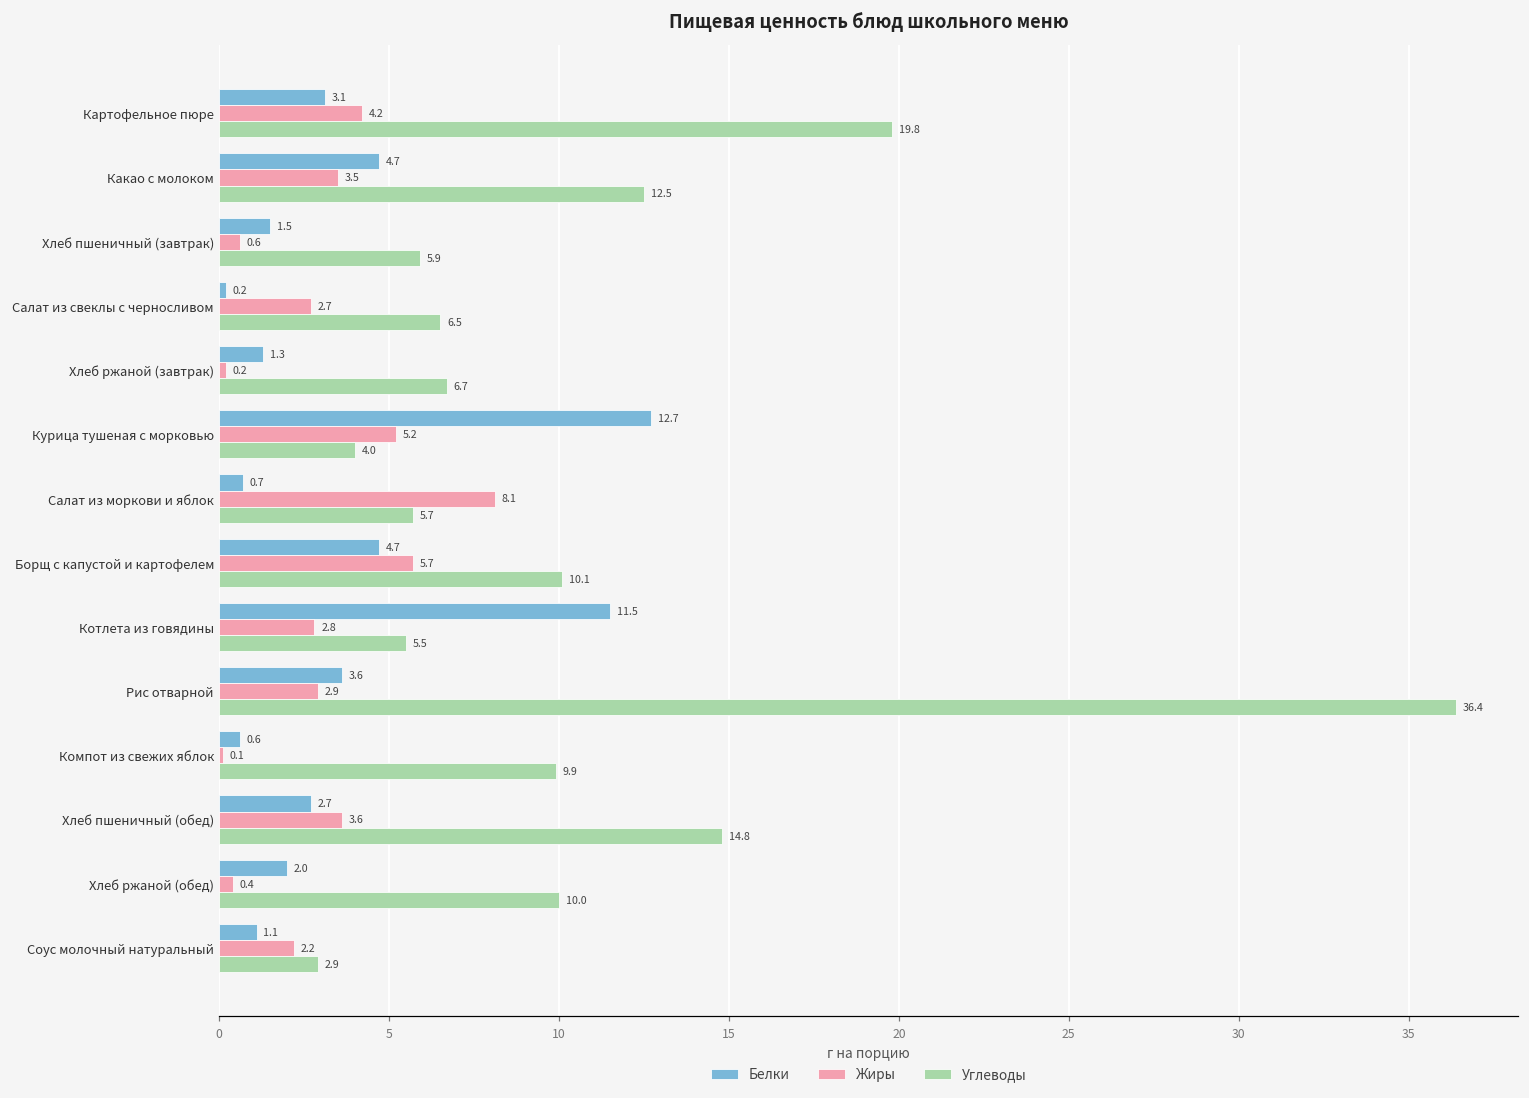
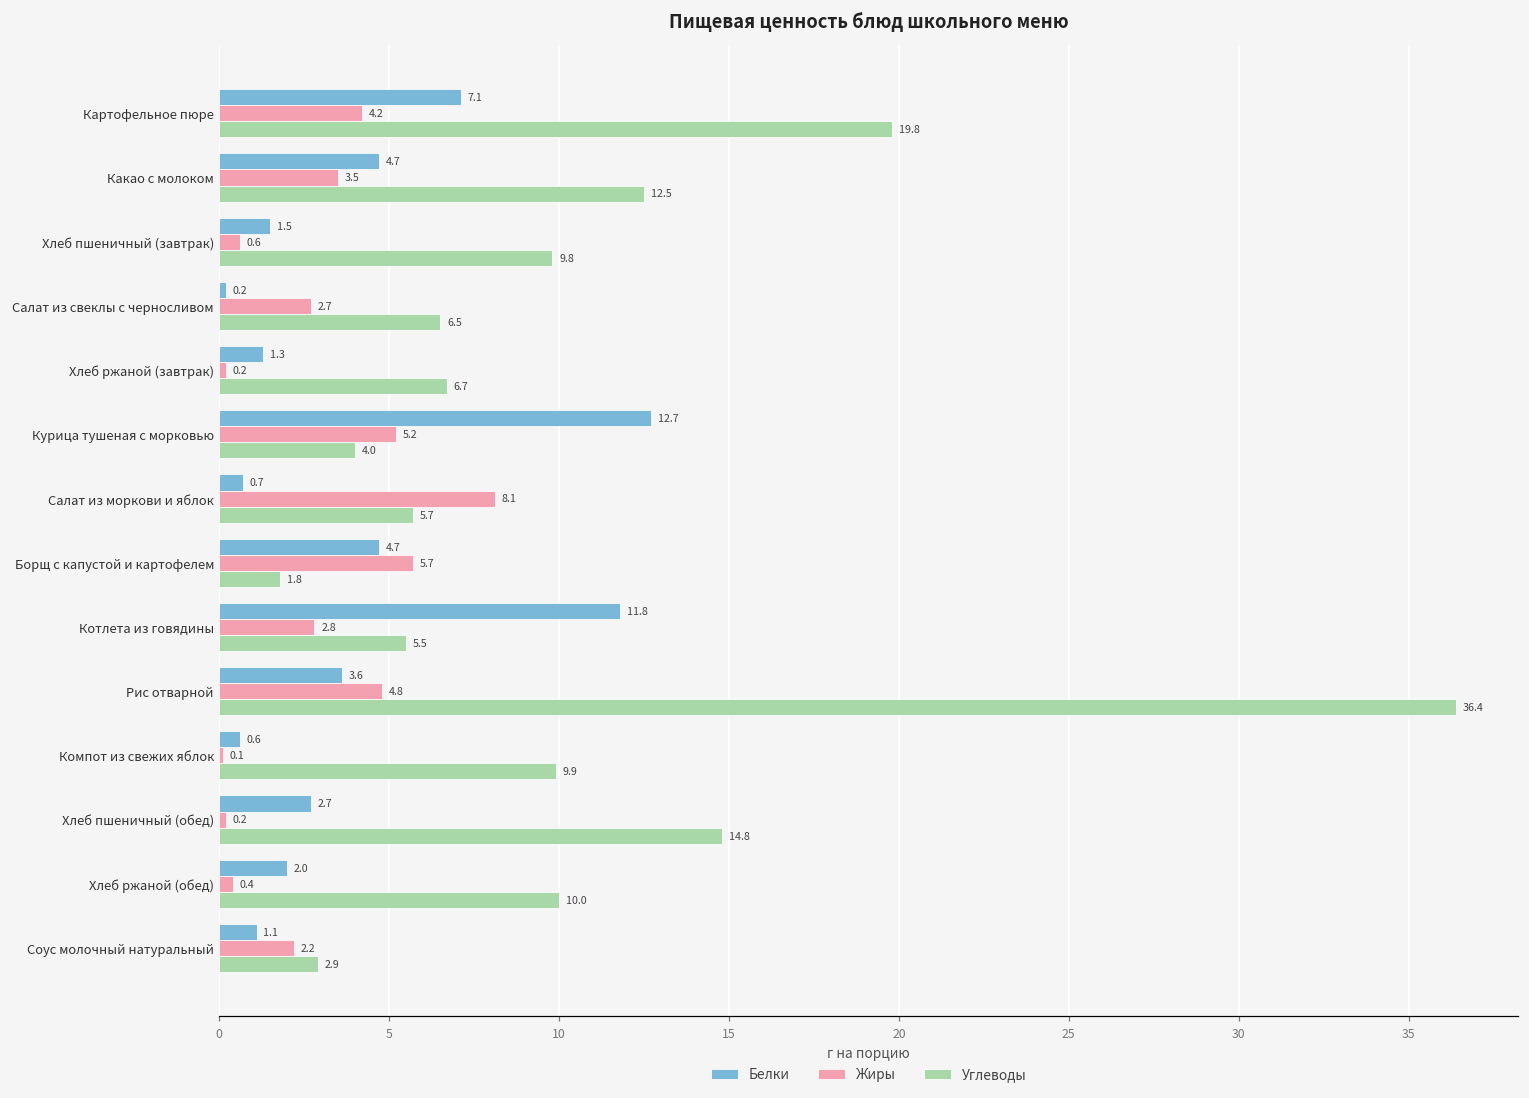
  {
    "Белки": {
-     "Картофельное пюре": 3.1,
+     "Картофельное пюре": 7.1,
      "Какао с молоком": 4.7,
      "Хлеб пшеничный (завтрак)": 1.5,
      "Салат из свеклы с черносливом": 0.2,
      "Хлеб ржаной (завтрак)": 1.3,
      "Курица тушеная с морковью": 12.7,
      "Салат из моркови и яблок": 0.7,
      "Борщ с капустой и картофелем": 4.7,
-     "Котлета из говядины": 11.5,
+     "Котлета из говядины": 11.8,
      "Рис отварной": 3.6,
      "Компот из свежих яблок": 0.6,
      "Хлеб пшеничный (обед)": 2.7,
      "Хлеб ржаной (обед)": 2.0,
      "Соус молочный натуральный": 1.1
    },
    "Жиры": {
      "Картофельное пюре": 4.2,
      "Какао с молоком": 3.5,
      "Хлеб пшеничный (завтрак)": 0.6,
      "Салат из свеклы с черносливом": 2.7,
      "Хлеб ржаной (завтрак)": 0.2,
      "Курица тушеная с морковью": 5.2,
      "Салат из моркови и яблок": 8.1,
      "Борщ с капустой и картофелем": 5.7,
      "Котлета из говядины": 2.8,
-     "Рис отварной": 2.9,
+     "Рис отварной": 4.8,
      "Компот из свежих яблок": 0.1,
-     "Хлеб пшеничный (обед)": 3.6,
+     "Хлеб пшеничный (обед)": 0.2,
      "Хлеб ржаной (обед)": 0.4,
      "Соус молочный натуральный": 2.2
    },
    "Углеводы": {
      "Картофельное пюре": 19.8,
      "Какао с молоком": 12.5,
-     "Хлеб пшеничный (завтрак)": 5.9,
+     "Хлеб пшеничный (завтрак)": 9.8,
      "Салат из свеклы с черносливом": 6.5,
      "Хлеб ржаной (завтрак)": 6.7,
      "Курица тушеная с морковью": 4.0,
      "Салат из моркови и яблок": 5.7,
-     "Борщ с капустой и картофелем": 10.1,
+     "Борщ с капустой и картофелем": 1.8,
      "Котлета из говядины": 5.5,
      "Рис отварной": 36.4,
      "Компот из свежих яблок": 9.9,
      "Хлеб пшеничный (обед)": 14.8,
      "Хлеб ржаной (обед)": 10.0,
      "Соус молочный натуральный": 2.9
    }
  }
